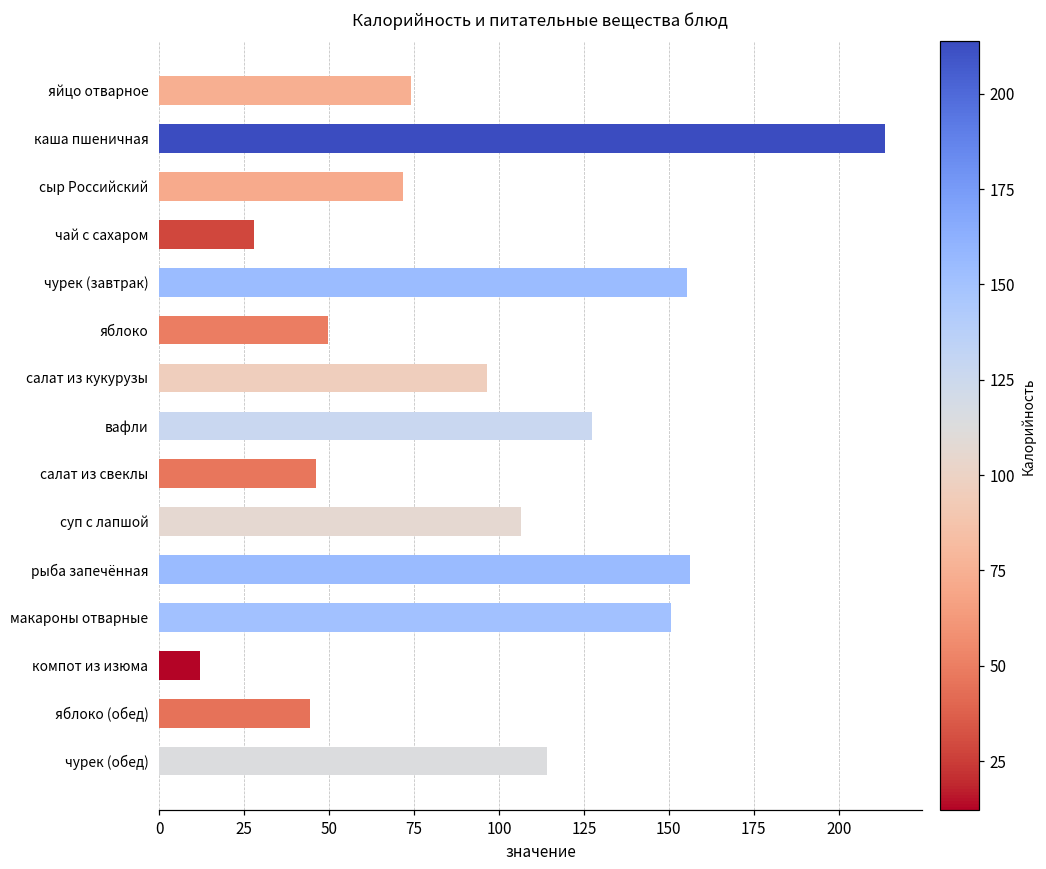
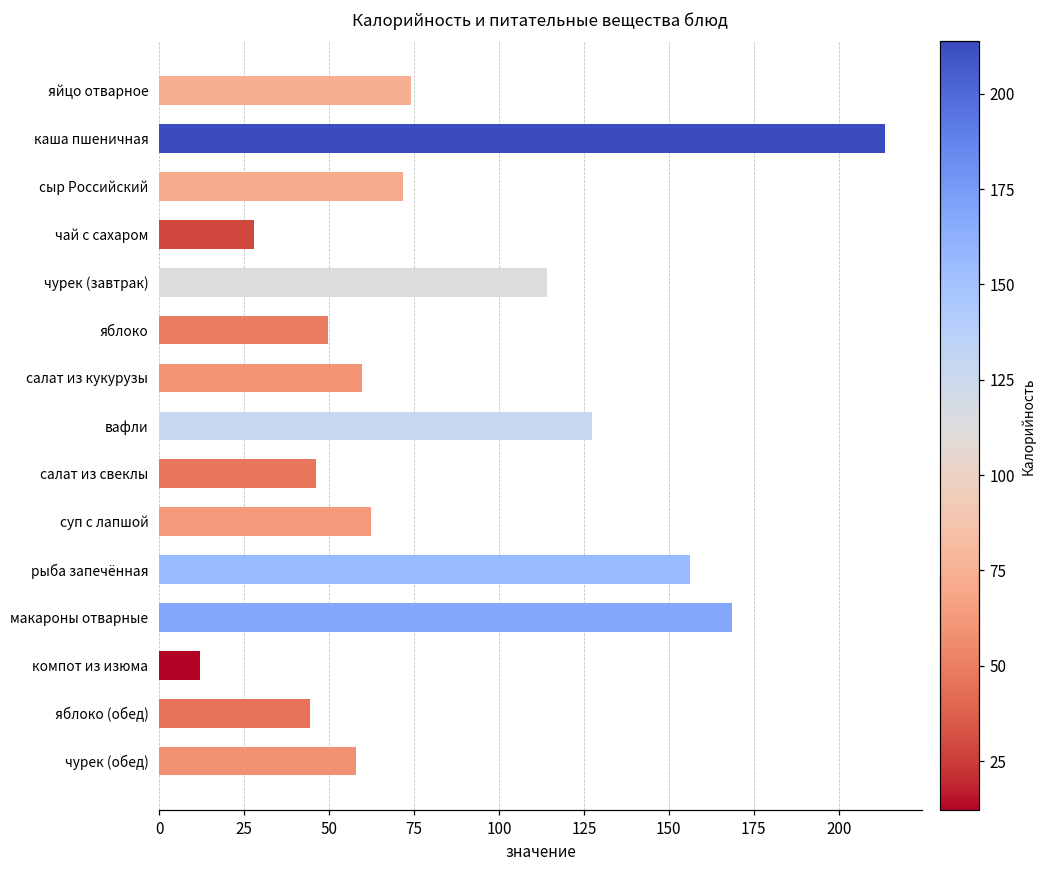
  {
    "яйцо отварное": 74,
    "каша пшеничная": 214,
    "сыр Российский": 72,
    "чай с сахаром": 28,
-   "чурек (завтрак)": 155,
+   "чурек (завтрак)": 114,
    "яблоко": 50,
-   "салат из кукурузы": 96,
+   "салат из кукурузы": 60,
    "вафли": 127,
    "салат из свеклы": 46,
-   "суп с лапшой": 107,
+   "суп с лапшой": 63,
    "рыба запечённая": 156,
-   "макароны отварные": 151,
+   "макароны отварные": 168,
    "компот из изюма": 12,
    "яблоко (обед)": 44,
-   "чурек (обед)": 114
+   "чурек (обед)": 58
  }
